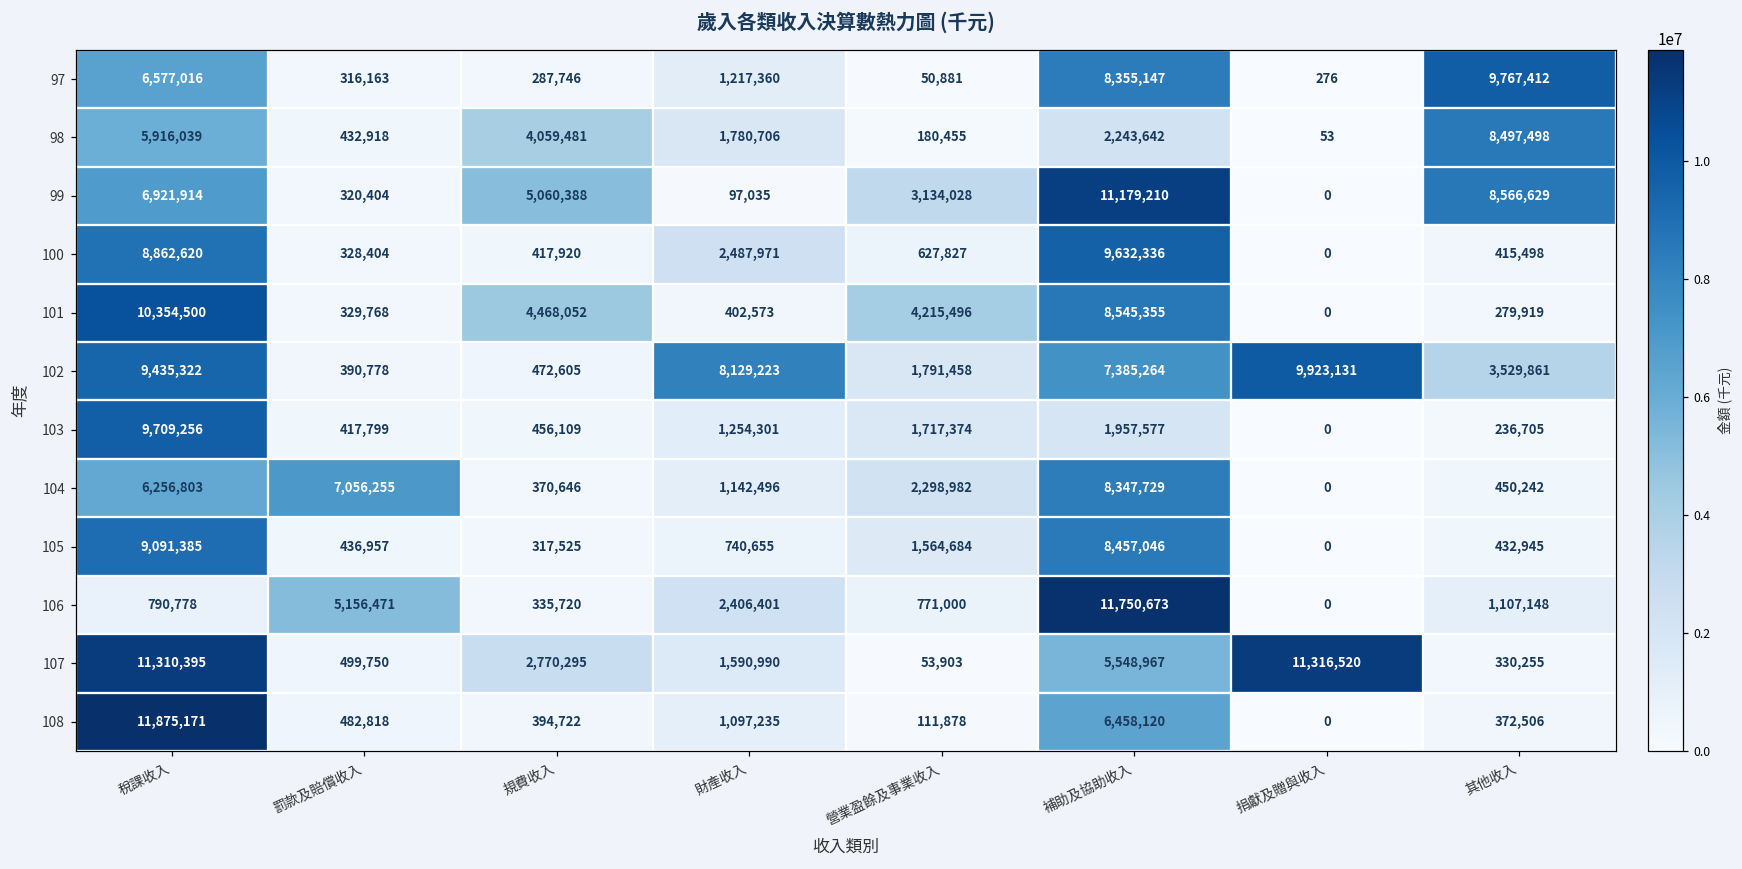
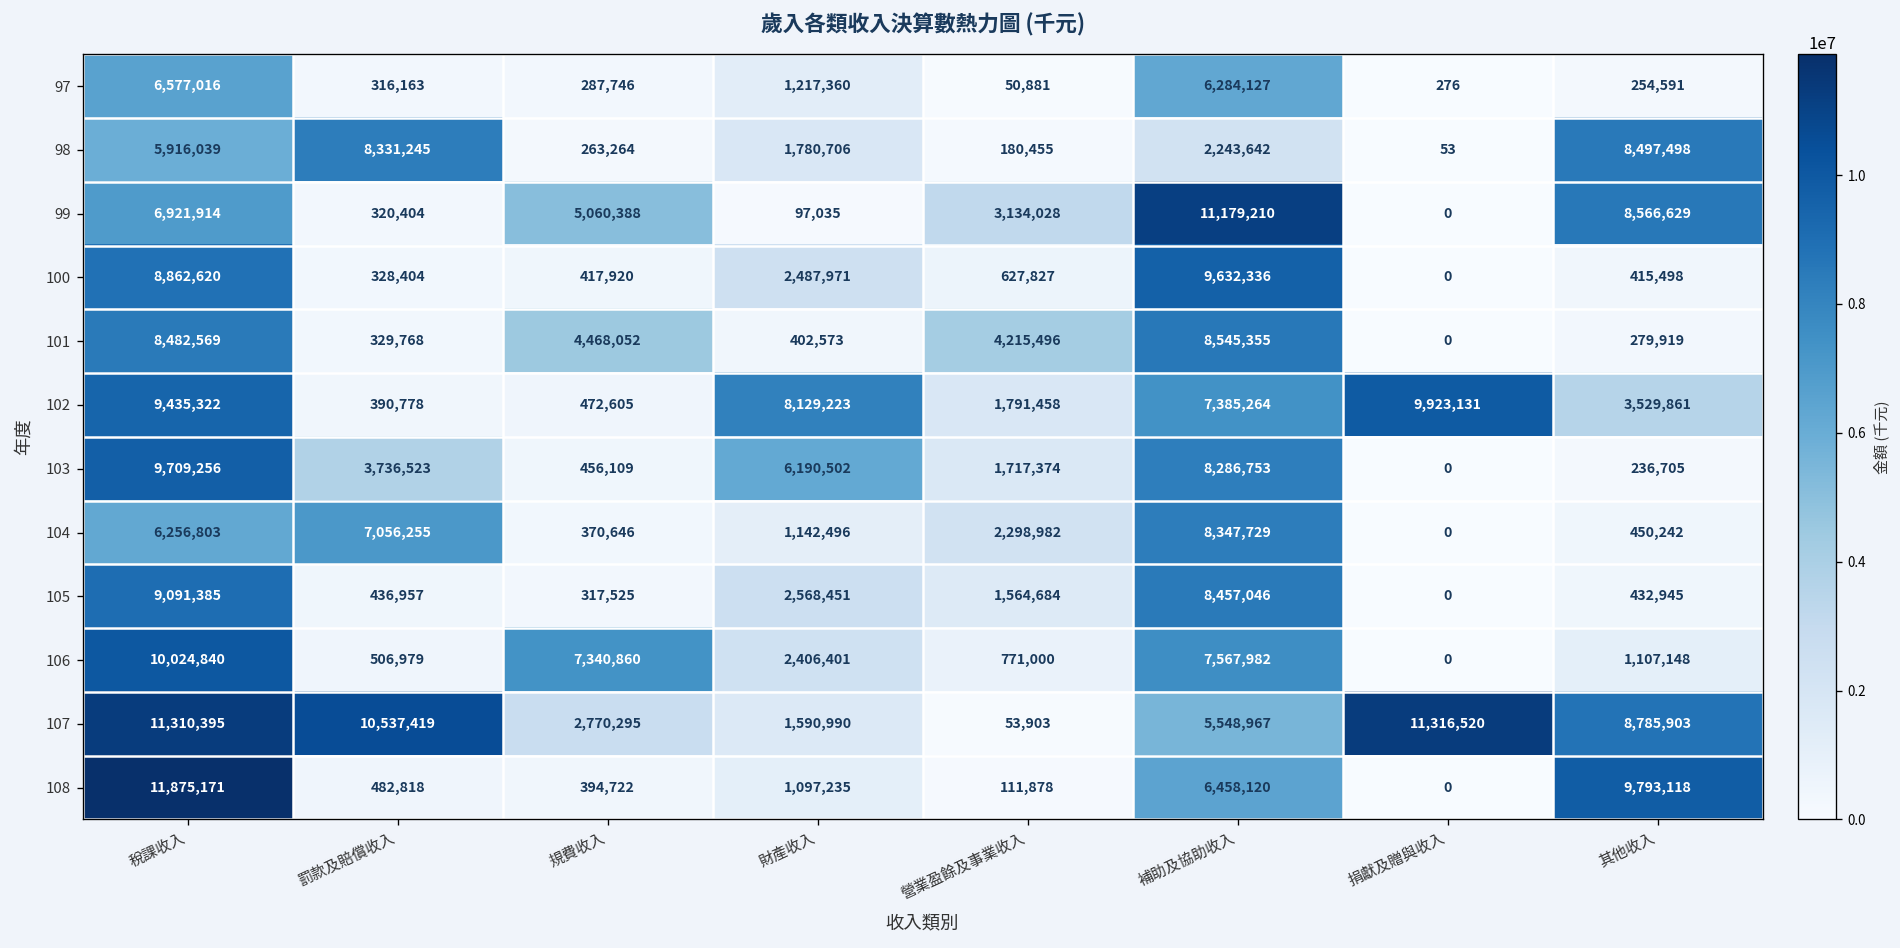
  {
    "97": {
      "稅課收入": "6,577,016",
      "罰款及賠償收入": "316,163",
      "規費收入": "287,746",
      "財產收入": "1,217,360",
      "營業盈餘及事業收入": "50,881",
-     "補助及協助收入": "8,355,147",
+     "補助及協助收入": "6,284,127",
      "捐獻及贈與收入": "276",
-     "其他收入": "9,767,412"
+     "其他收入": "254,591"
    },
    "98": {
      "稅課收入": "5,916,039",
-     "罰款及賠償收入": "432,918",
-     "規費收入": "4,059,481",
+     "罰款及賠償收入": "8,331,245",
+     "規費收入": "263,264",
      "財產收入": "1,780,706",
      "營業盈餘及事業收入": "180,455",
      "補助及協助收入": "2,243,642",
      "捐獻及贈與收入": "53",
      "其他收入": "8,497,498"
    },
    "99": {
      "稅課收入": "6,921,914",
      "罰款及賠償收入": "320,404",
      "規費收入": "5,060,388",
      "財產收入": "97,035",
      "營業盈餘及事業收入": "3,134,028",
      "補助及協助收入": "11,179,210",
      "捐獻及贈與收入": "0",
      "其他收入": "8,566,629"
    },
    "100": {
      "稅課收入": "8,862,620",
      "罰款及賠償收入": "328,404",
      "規費收入": "417,920",
      "財產收入": "2,487,971",
      "營業盈餘及事業收入": "627,827",
      "補助及協助收入": "9,632,336",
      "捐獻及贈與收入": "0",
      "其他收入": "415,498"
    },
    "101": {
-     "稅課收入": "10,354,500",
+     "稅課收入": "8,482,569",
      "罰款及賠償收入": "329,768",
      "規費收入": "4,468,052",
      "財產收入": "402,573",
      "營業盈餘及事業收入": "4,215,496",
      "補助及協助收入": "8,545,355",
      "捐獻及贈與收入": "0",
      "其他收入": "279,919"
    },
    "102": {
      "稅課收入": "9,435,322",
      "罰款及賠償收入": "390,778",
      "規費收入": "472,605",
      "財產收入": "8,129,223",
      "營業盈餘及事業收入": "1,791,458",
      "補助及協助收入": "7,385,264",
      "捐獻及贈與收入": "9,923,131",
      "其他收入": "3,529,861"
    },
    "103": {
      "稅課收入": "9,709,256",
-     "罰款及賠償收入": "417,799",
+     "罰款及賠償收入": "3,736,523",
      "規費收入": "456,109",
-     "財產收入": "1,254,301",
+     "財產收入": "6,190,502",
      "營業盈餘及事業收入": "1,717,374",
-     "補助及協助收入": "1,957,577",
+     "補助及協助收入": "8,286,753",
      "捐獻及贈與收入": "0",
      "其他收入": "236,705"
    },
    "104": {
      "稅課收入": "6,256,803",
      "罰款及賠償收入": "7,056,255",
      "規費收入": "370,646",
      "財產收入": "1,142,496",
      "營業盈餘及事業收入": "2,298,982",
      "補助及協助收入": "8,347,729",
      "捐獻及贈與收入": "0",
      "其他收入": "450,242"
    },
    "105": {
      "稅課收入": "9,091,385",
      "罰款及賠償收入": "436,957",
      "規費收入": "317,525",
-     "財產收入": "740,655",
+     "財產收入": "2,568,451",
      "營業盈餘及事業收入": "1,564,684",
      "補助及協助收入": "8,457,046",
      "捐獻及贈與收入": "0",
      "其他收入": "432,945"
    },
    "106": {
-     "稅課收入": "790,778",
-     "罰款及賠償收入": "5,156,471",
-     "規費收入": "335,720",
+     "稅課收入": "10,024,840",
+     "罰款及賠償收入": "506,979",
+     "規費收入": "7,340,860",
      "財產收入": "2,406,401",
      "營業盈餘及事業收入": "771,000",
-     "補助及協助收入": "11,750,673",
+     "補助及協助收入": "7,567,982",
      "捐獻及贈與收入": "0",
      "其他收入": "1,107,148"
    },
    "107": {
      "稅課收入": "11,310,395",
-     "罰款及賠償收入": "499,750",
+     "罰款及賠償收入": "10,537,419",
      "規費收入": "2,770,295",
      "財產收入": "1,590,990",
      "營業盈餘及事業收入": "53,903",
      "補助及協助收入": "5,548,967",
      "捐獻及贈與收入": "11,316,520",
-     "其他收入": "330,255"
+     "其他收入": "8,785,903"
    },
    "108": {
      "稅課收入": "11,875,171",
      "罰款及賠償收入": "482,818",
      "規費收入": "394,722",
      "財產收入": "1,097,235",
      "營業盈餘及事業收入": "111,878",
      "補助及協助收入": "6,458,120",
      "捐獻及贈與收入": "0",
-     "其他收入": "372,506"
+     "其他收入": "9,793,118"
    }
  }
